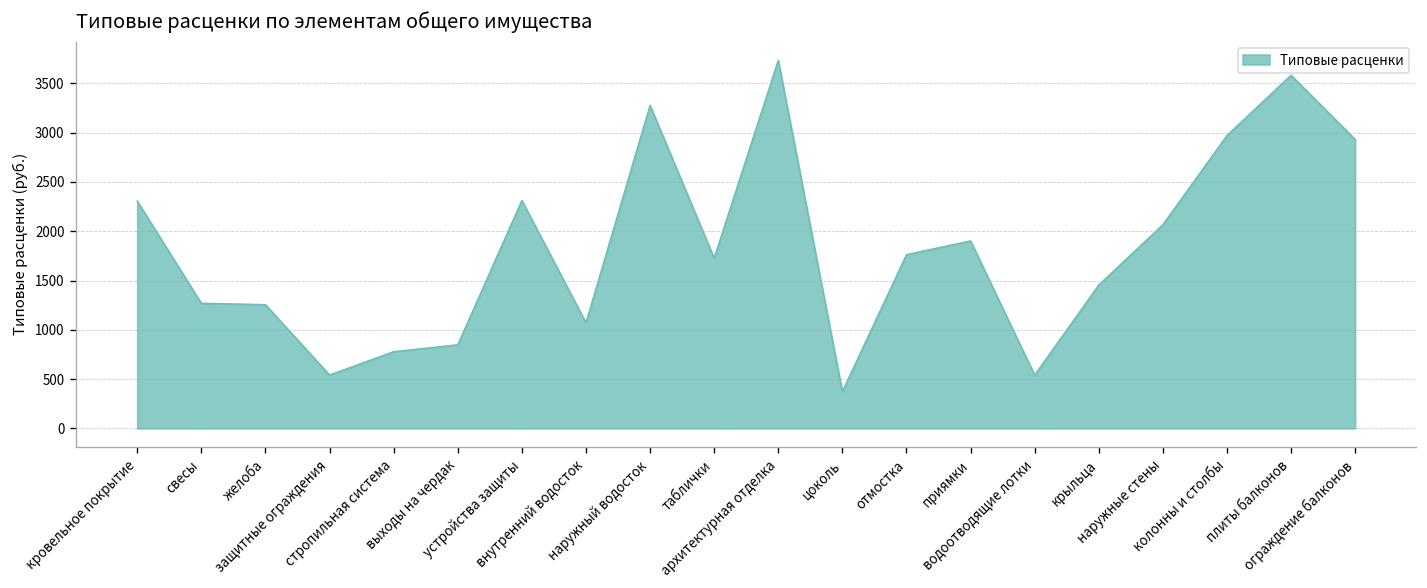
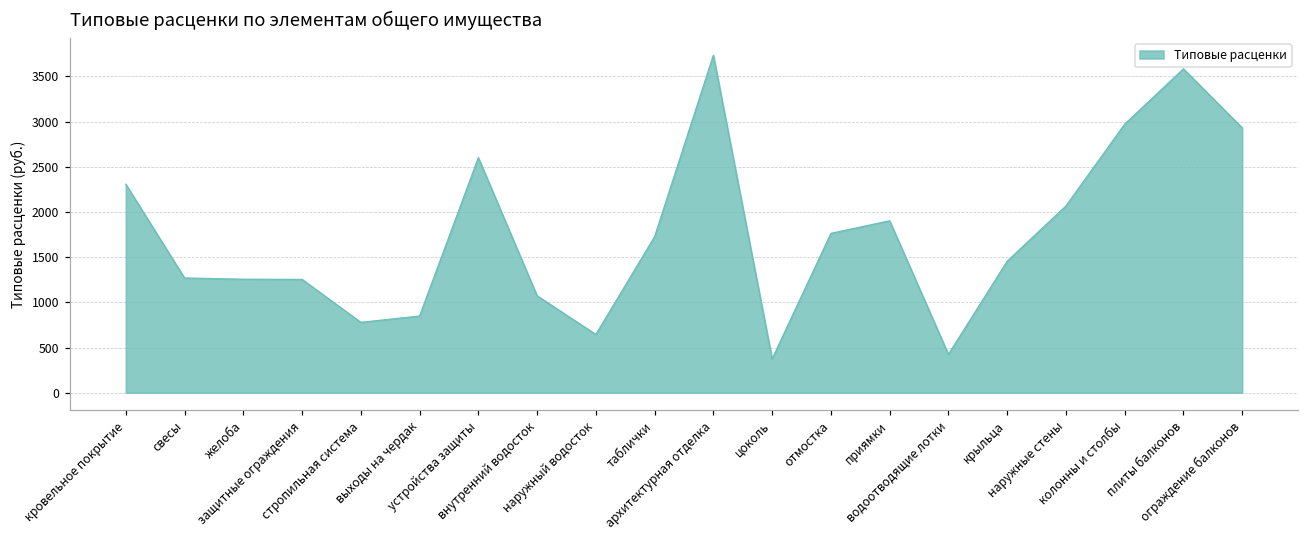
  {
    "кровельное покрытие": 2300,
    "свесы": 1300,
    "желоба": 1300,
-   "защитные ограждения": 500,
+   "защитные ограждения": 1300,
    "стропильная система": 800,
    "выходы на чердак": 800,
-   "устройства защиты": 2300,
+   "устройства защиты": 2600,
    "внутренний водосток": 1100,
-   "наружный водосток": 3300,
+   "наружный водосток": 600,
    "таблички": 1700,
    "архитектурная отделка": 3700,
    "цоколь": 400,
    "отмостка": 1800,
    "приямки": 1900,
-   "водоотводящие лотки": 500,
+   "водоотводящие лотки": 400,
    "крыльца": 1500,
    "наружные стены": 2100,
    "колонны и столбы": 3000,
    "плиты балконов": 3600,
    "ограждение балконов": 2900
  }
